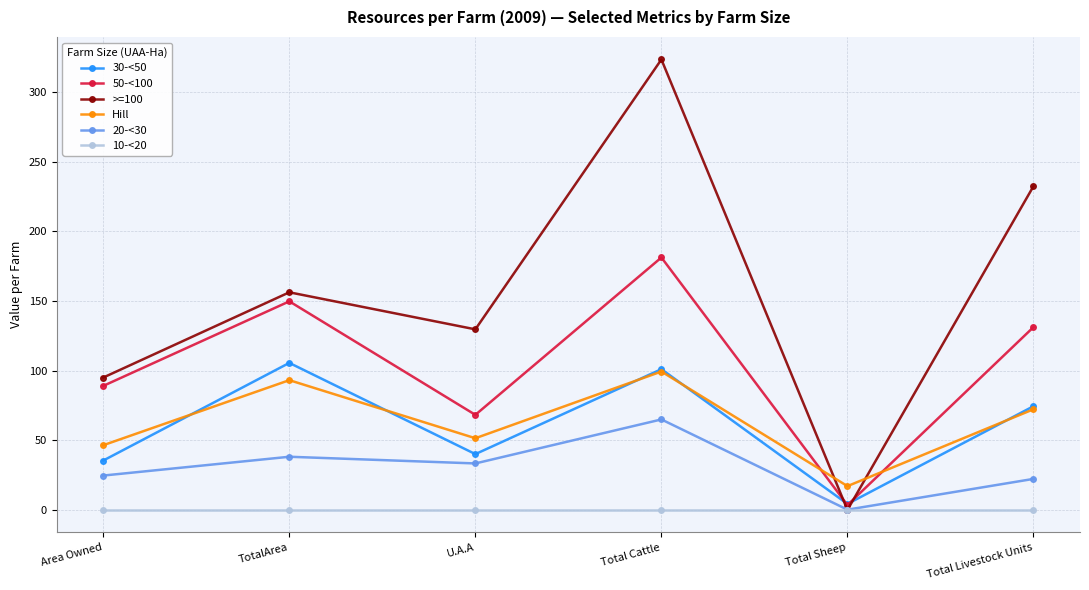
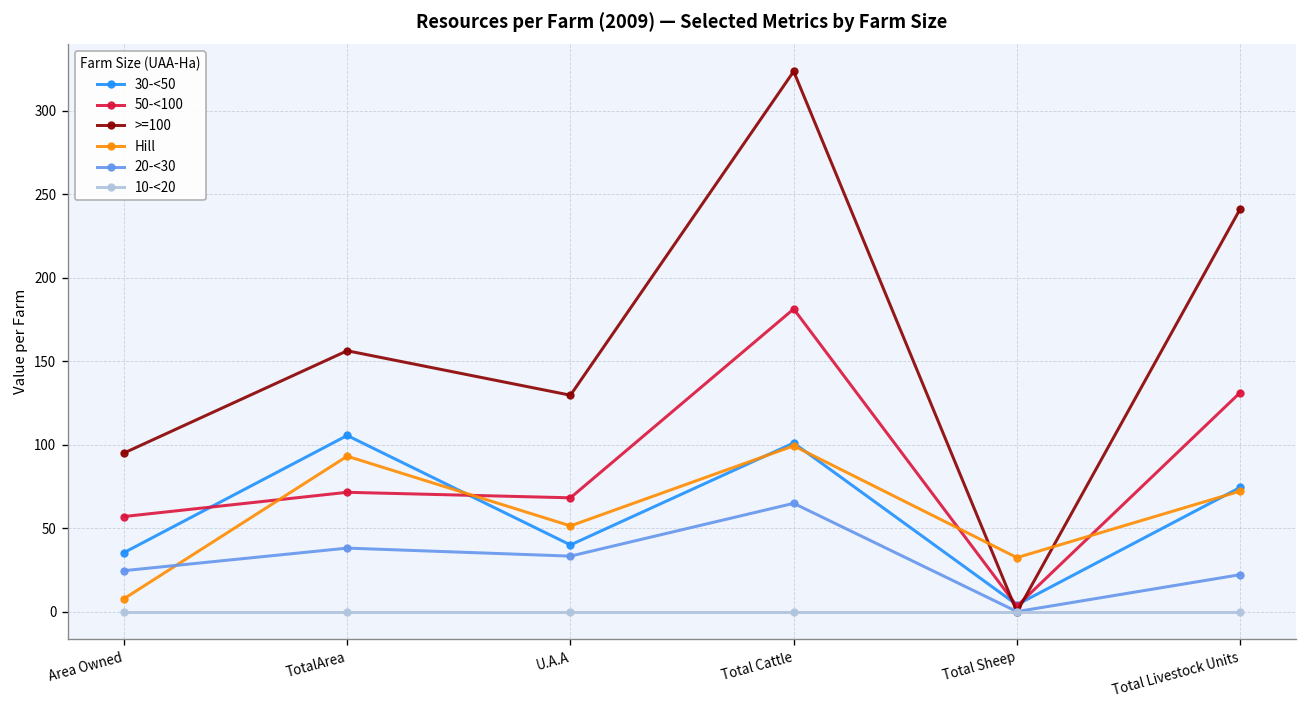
  {
    "30-<50": {
      "Area Owned": 36,
      "TotalArea": 106,
      "U.A.A": 40,
      "Total Livestock Units": 75
    },
    "50-<100": {
-     "Area Owned": 89,
-     "TotalArea": 150,
+     "Area Owned": 57,
+     "TotalArea": 72,
      "U.A.A": 68,
      "Total Cattle": 181,
      "Total Livestock Units": 131
    },
    ">=100": {
      "Area Owned": 95,
      "TotalArea": 156,
      "U.A.A": 130,
      "Total Cattle": 324,
-     "Total Livestock Units": 233
+     "Total Livestock Units": 241
    },
    "Hill": {
-     "Area Owned": 47,
+     "Area Owned": 8,
      "TotalArea": 93,
      "U.A.A": 52,
-     "Total Sheep": 17,
+     "Total Sheep": 33,
      "Total Livestock Units": 72
    },
    "20-<30": {
      "Area Owned": 25,
      "TotalArea": 38,
      "U.A.A": 33,
      "Total Cattle": 65,
      "Total Livestock Units": 22
    },
    "10-<20": {
      "Area Owned": 0,
      "TotalArea": 0,
      "U.A.A": 0,
      "Total Cattle": 0,
      "Total Livestock Units": 0
    }
  }
